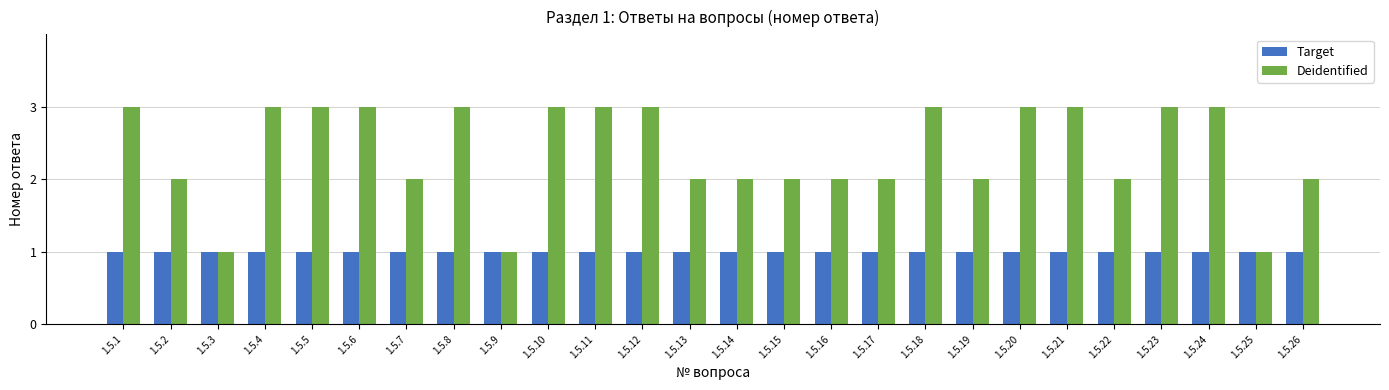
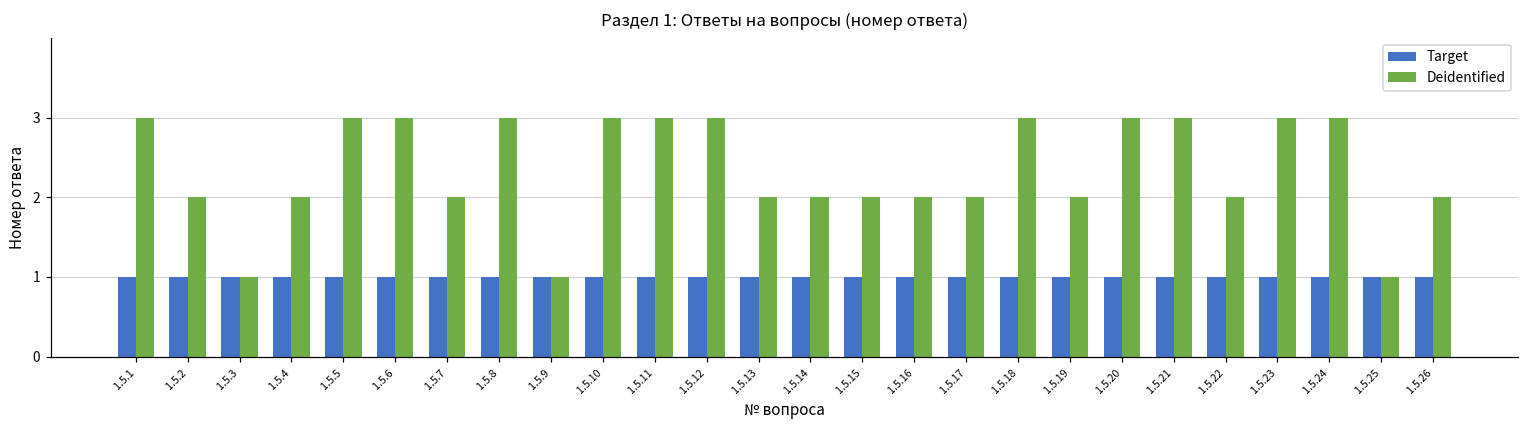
  {
    "Target": {
      "1.5.1": 1,
      "1.5.2": 1,
      "1.5.3": 1,
      "1.5.4": 1,
      "1.5.5": 1,
      "1.5.6": 1,
      "1.5.7": 1,
      "1.5.8": 1,
      "1.5.9": 1,
      "1.5.10": 1,
      "1.5.11": 1,
      "1.5.12": 1,
      "1.5.13": 1,
      "1.5.14": 1,
      "1.5.15": 1,
      "1.5.16": 1,
      "1.5.17": 1,
      "1.5.18": 1,
      "1.5.19": 1,
      "1.5.20": 1,
      "1.5.21": 1,
      "1.5.22": 1,
      "1.5.23": 1,
      "1.5.24": 1,
      "1.5.25": 1,
      "1.5.26": 1
    },
    "Deidentified": {
      "1.5.1": 3,
      "1.5.2": 2,
      "1.5.3": 1,
-     "1.5.4": 3,
+     "1.5.4": 2,
      "1.5.5": 3,
      "1.5.6": 3,
      "1.5.7": 2,
      "1.5.8": 3,
      "1.5.9": 1,
      "1.5.10": 3,
      "1.5.11": 3,
      "1.5.12": 3,
      "1.5.13": 2,
      "1.5.14": 2,
      "1.5.15": 2,
      "1.5.16": 2,
      "1.5.17": 2,
      "1.5.18": 3,
      "1.5.19": 2,
      "1.5.20": 3,
      "1.5.21": 3,
      "1.5.22": 2,
      "1.5.23": 3,
      "1.5.24": 3,
      "1.5.25": 1,
      "1.5.26": 2
    }
  }
